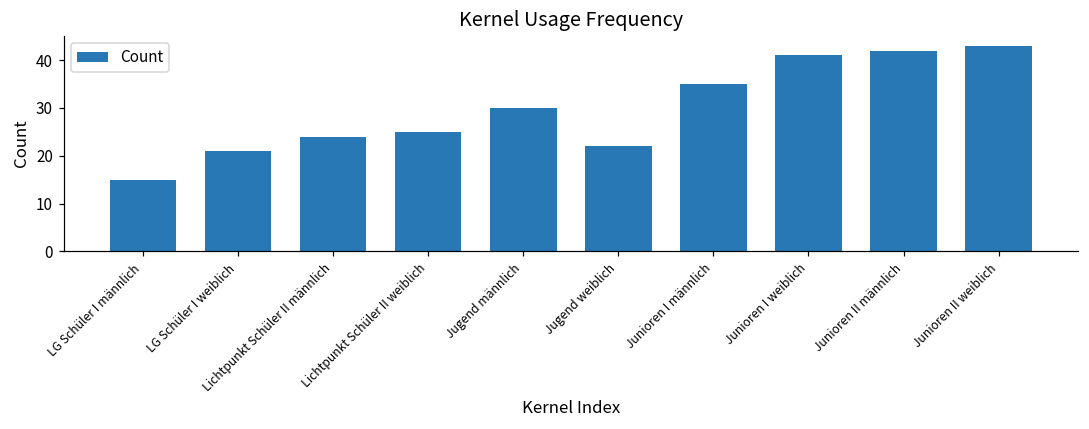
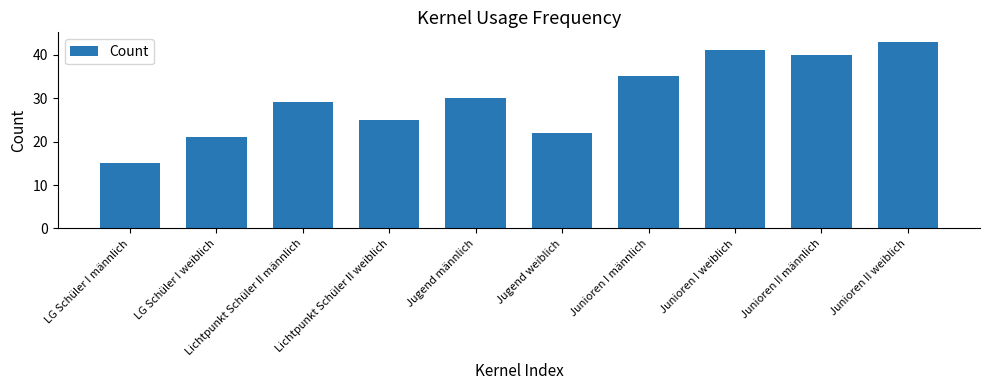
  {
    "LG Schüler I männlich": 15,
    "LG Schüler I weiblich": 21,
-   "Lichtpunkt Schüler II männlich": 24,
+   "Lichtpunkt Schüler II männlich": 29,
    "Lichtpunkt Schüler II weiblich": 25,
    "Jugend männlich": 30,
    "Jugend weiblich": 22,
    "Junioren I männlich": 35,
    "Junioren I weiblich": 41,
-   "Junioren II männlich": 42,
+   "Junioren II männlich": 40,
    "Junioren II weiblich": 43
  }
